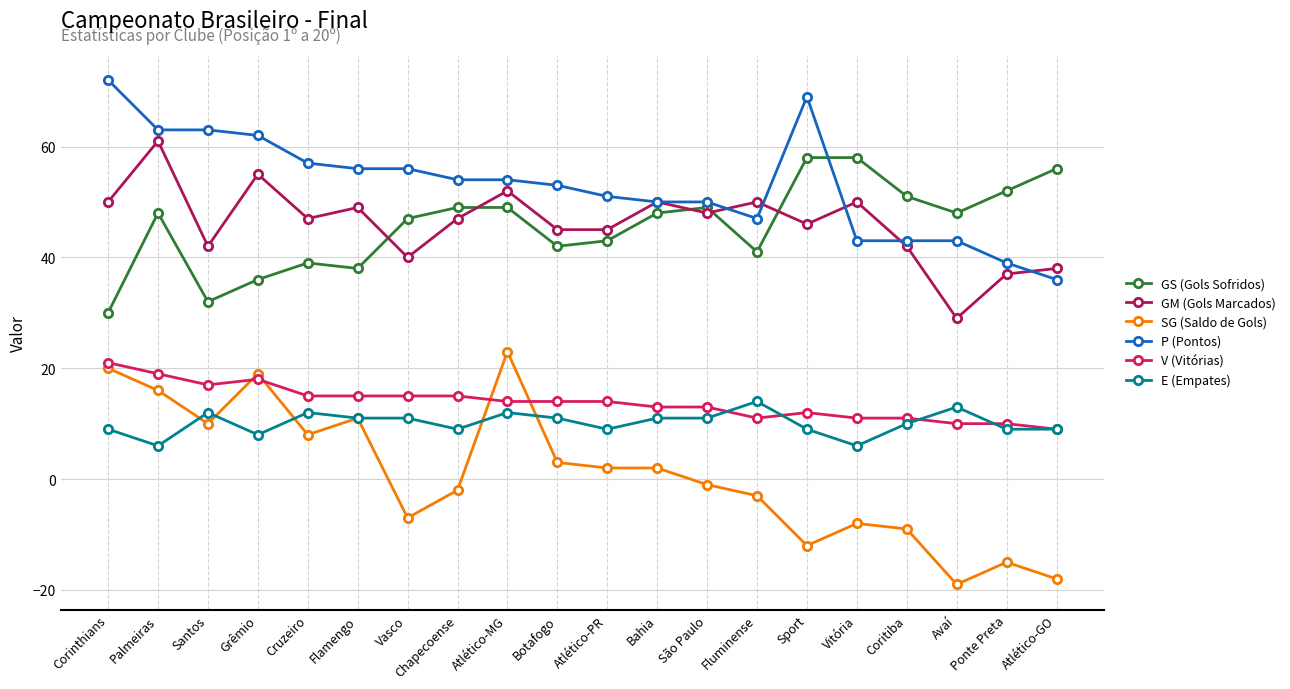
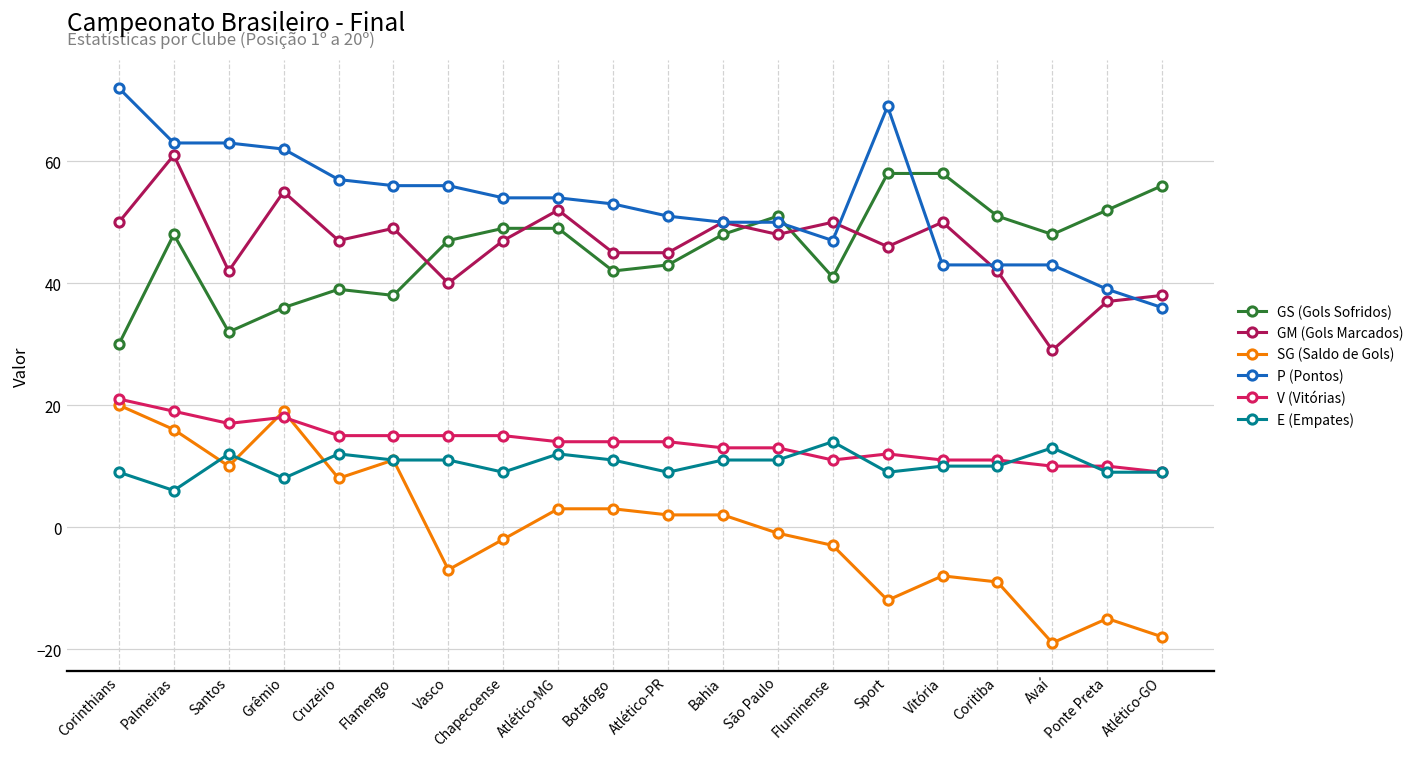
  {
    "GS (Gols Sofridos)": {
      "Corinthians": 30,
      "Palmeiras": 48,
      "Santos": 32,
      "Grêmio": 36,
      "Cruzeiro": 39,
      "Flamengo": 38,
      "Vasco": 47,
      "Chapecoense": 49,
      "Atlético-MG": 49,
      "Botafogo": 42,
      "Atlético-PR": 43,
      "Bahia": 48,
-     "São Paulo": 49,
+     "São Paulo": 51,
      "Fluminense": 41,
      "Sport": 58,
      "Vitória": 58,
      "Coritiba": 51,
      "Avaí": 48,
      "Ponte Preta": 52,
      "Atlético-GO": 56
    },
    "SG (Saldo de Gols)": {
      "Corinthians": 20,
      "Palmeiras": 16,
      "Santos": 10,
      "Grêmio": 19,
      "Cruzeiro": 8,
      "Vasco": -7,
      "Chapecoense": -2,
-     "Atlético-MG": 23,
+     "Atlético-MG": 3,
      "Botafogo": 3,
      "Atlético-PR": 2,
      "Bahia": 2,
      "São Paulo": -1,
      "Fluminense": -3,
      "Sport": -12,
      "Vitória": -8,
      "Coritiba": -9,
      "Avaí": -19,
      "Ponte Preta": -15,
      "Atlético-GO": -18
    },
    "P (Pontos)": {
      "Corinthians": 72,
      "Palmeiras": 63,
      "Santos": 63,
      "Grêmio": 62,
      "Cruzeiro": 57,
      "Flamengo": 56,
      "Vasco": 56,
      "Chapecoense": 54,
      "Atlético-MG": 54,
      "Botafogo": 53,
      "Atlético-PR": 51,
      "São Paulo": 50,
      "Fluminense": 47,
      "Sport": 69,
      "Vitória": 43,
      "Coritiba": 43,
      "Avaí": 43,
      "Ponte Preta": 39,
      "Atlético-GO": 36
    },
    "E (Empates)": {
      "Corinthians": 9,
      "Palmeiras": 6,
      "Santos": 12,
      "Grêmio": 8,
      "Cruzeiro": 12,
      "Vasco": 11,
      "Chapecoense": 9,
      "Atlético-MG": 12,
      "Botafogo": 11,
      "Atlético-PR": 9,
      "Bahia": 11,
      "São Paulo": 11,
      "Fluminense": 14,
      "Sport": 9,
-     "Vitória": 6,
+     "Vitória": 10,
      "Coritiba": 10,
      "Avaí": 13,
      "Ponte Preta": 9
    }
  }
